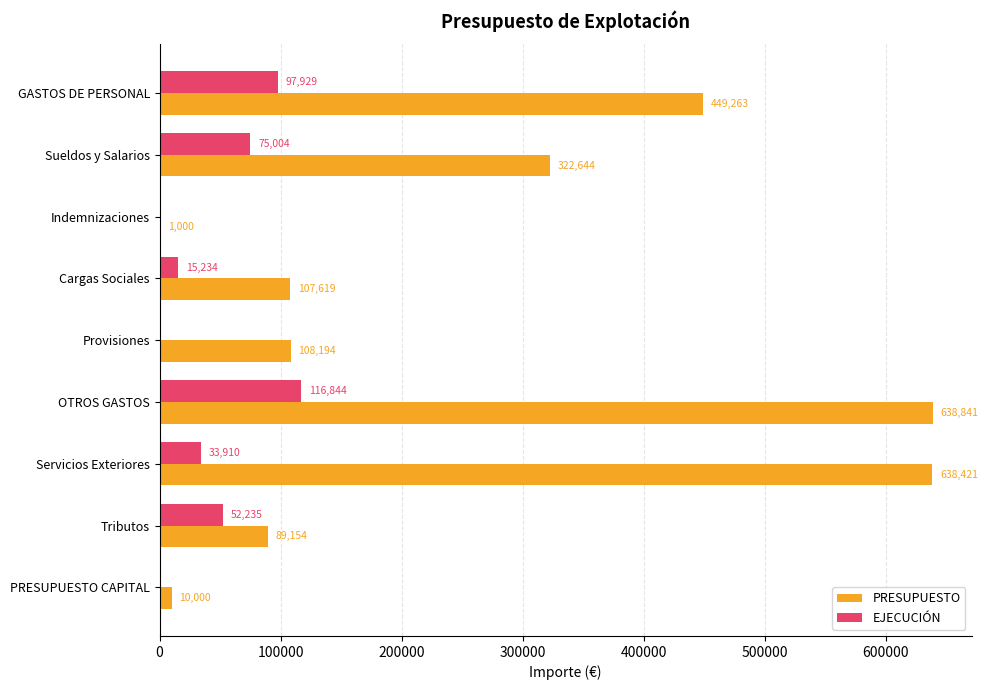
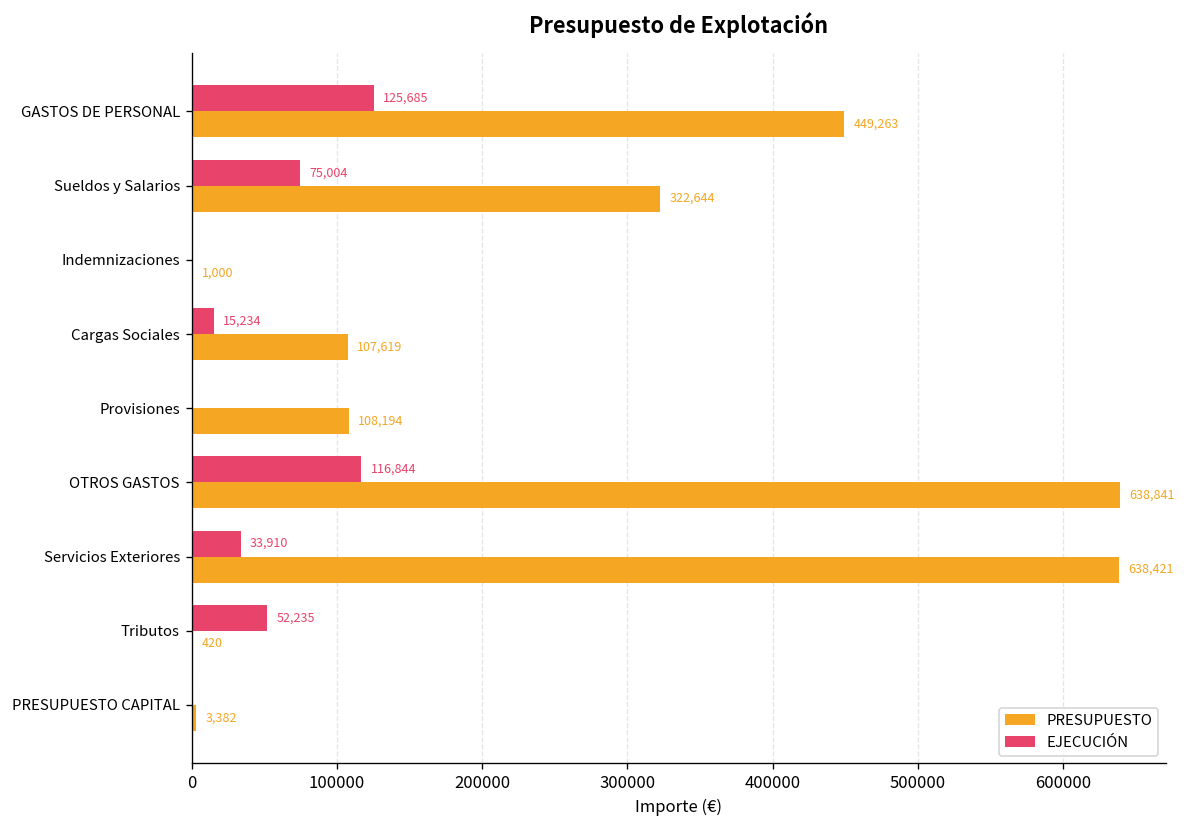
  {
    "PRESUPUESTO": {
      "GASTOS DE PERSONAL": "449,263",
      "Sueldos y Salarios": "322,644",
      "Indemnizaciones": "1,000",
      "Cargas Sociales": "107,619",
      "Provisiones": "108,194",
      "OTROS GASTOS": "638,841",
      "Servicios Exteriores": "638,421",
-     "Tributos": "89,154",
-     "PRESUPUESTO CAPITAL": "10,000"
+     "Tributos": "420",
+     "PRESUPUESTO CAPITAL": "3,382"
    },
    "EJECUCIÓN": {
-     "GASTOS DE PERSONAL": "97,929",
+     "GASTOS DE PERSONAL": "125,685",
      "Sueldos y Salarios": "75,004",
      "Cargas Sociales": "15,234",
      "OTROS GASTOS": "116,844",
      "Servicios Exteriores": "33,910",
      "Tributos": "52,235"
    }
  }
